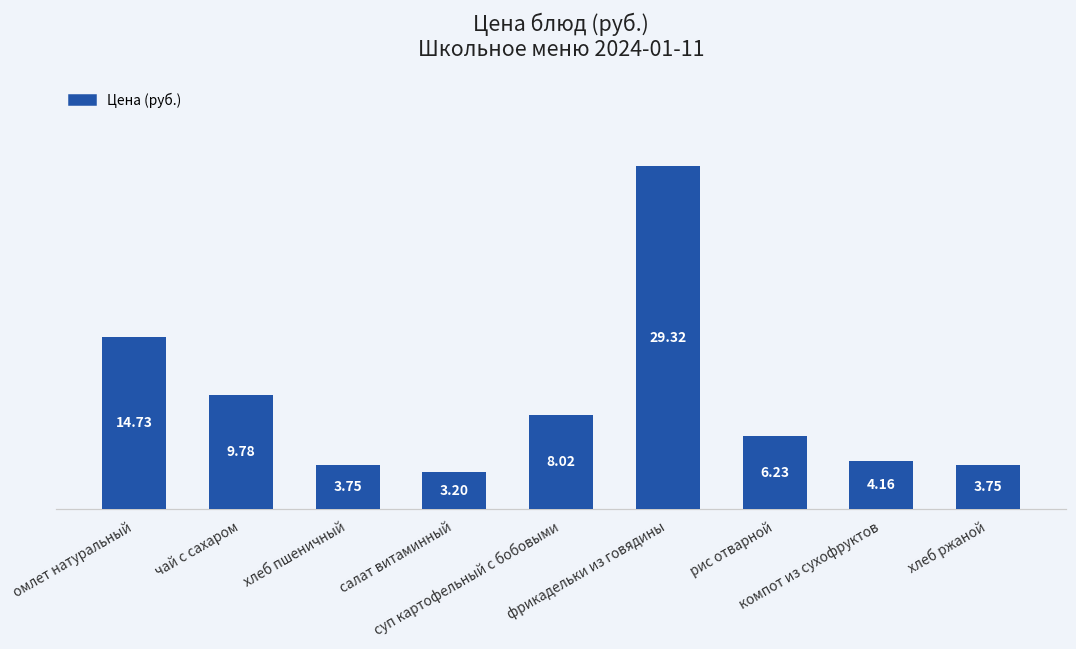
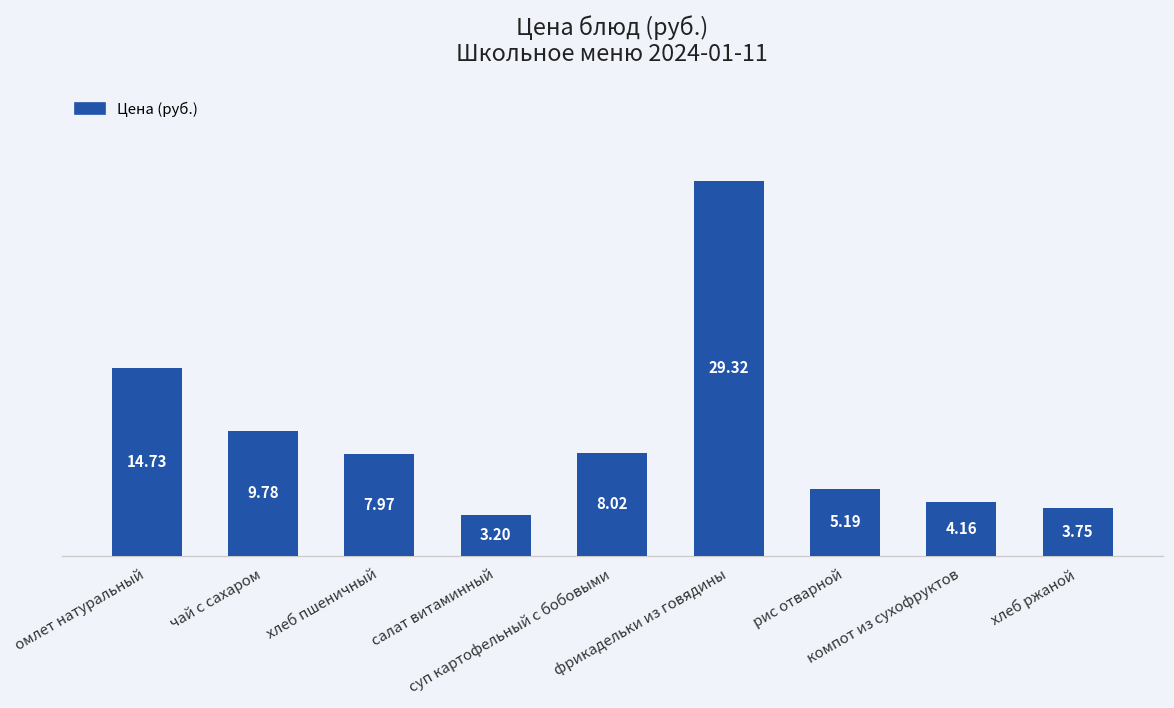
  {
    "омлет натуральный": 14.73,
    "чай с сахаром": 9.78,
-   "хлеб пшеничный": 3.75,
+   "хлеб пшеничный": 7.97,
    "салат витаминный": 3.20,
    "суп картофельный с бобовыми": 8.02,
    "фрикадельки из говядины": 29.32,
-   "рис отварной": 6.23,
+   "рис отварной": 5.19,
    "компот из сухофруктов": 4.16,
    "хлеб ржаной": 3.75
  }
